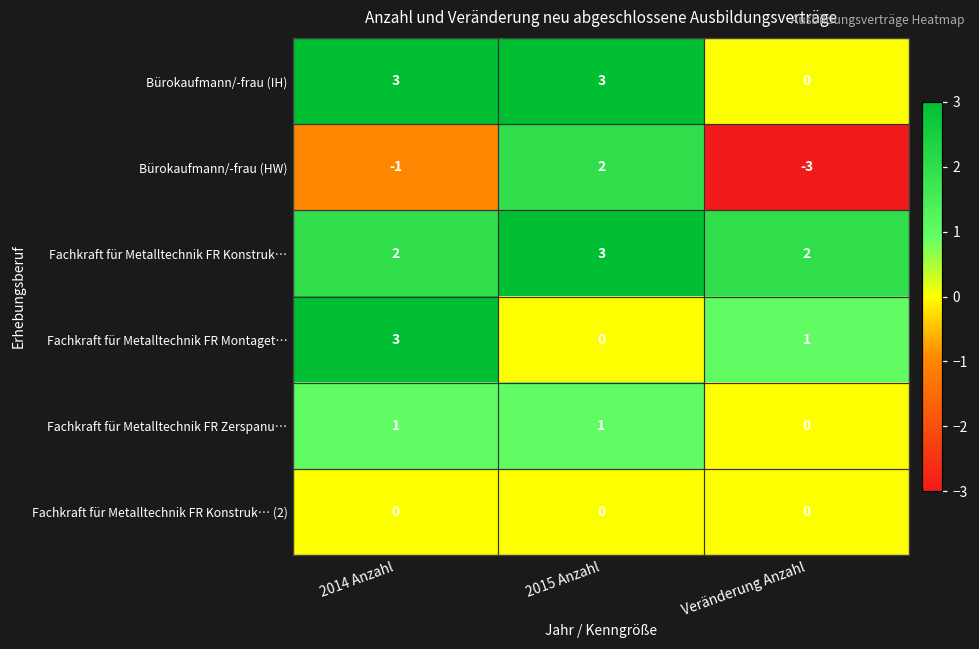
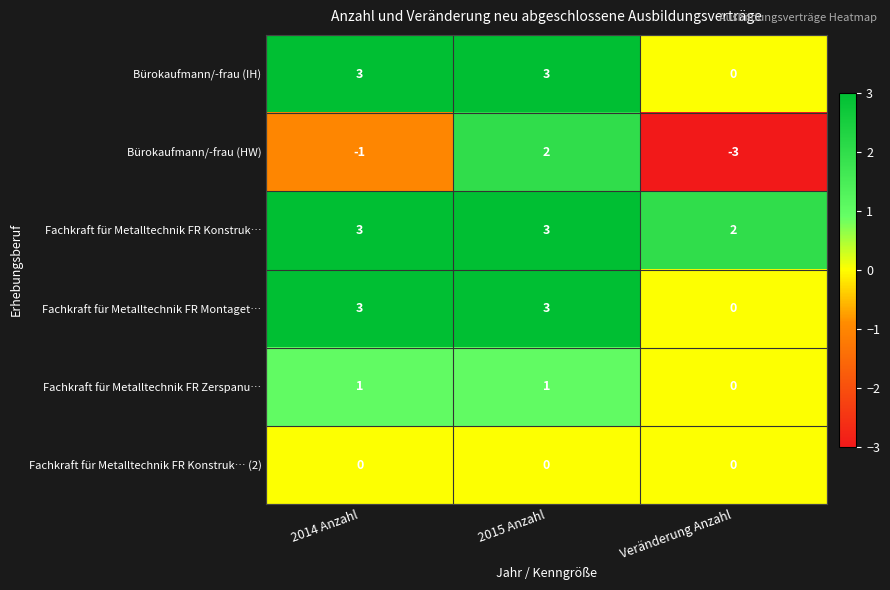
  {
    "Bürokaufmann/-frau (IH)": {
      "2014 Anzahl": 3,
      "2015 Anzahl": 3,
      "Veränderung Anzahl": 0
    },
    "Bürokaufmann/-frau (HW)": {
      "2014 Anzahl": -1,
      "2015 Anzahl": 2,
      "Veränderung Anzahl": -3
    },
    "Fachkraft für Metalltechnik FR Konstruk…": {
-     "2014 Anzahl": 2,
+     "2014 Anzahl": 3,
      "2015 Anzahl": 3,
      "Veränderung Anzahl": 2
    },
    "Fachkraft für Metalltechnik FR Montaget…": {
      "2014 Anzahl": 3,
-     "2015 Anzahl": 0,
-     "Veränderung Anzahl": 1
+     "2015 Anzahl": 3,
+     "Veränderung Anzahl": 0
    },
    "Fachkraft für Metalltechnik FR Zerspanu…": {
      "2014 Anzahl": 1,
      "2015 Anzahl": 1,
      "Veränderung Anzahl": 0
    },
    "Fachkraft für Metalltechnik FR Konstruk… (2)": {
      "2014 Anzahl": 0,
      "2015 Anzahl": 0,
      "Veränderung Anzahl": 0
    }
  }
